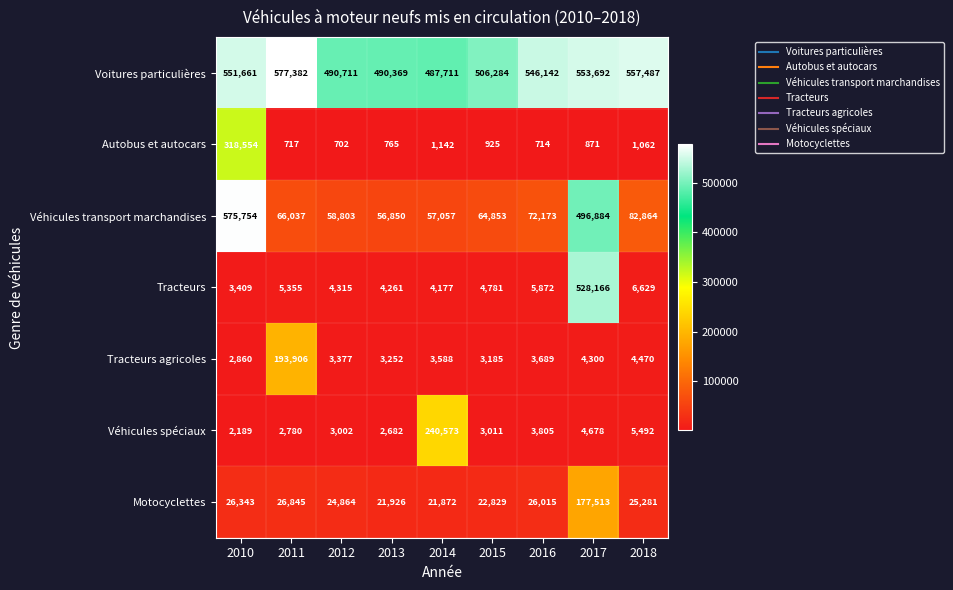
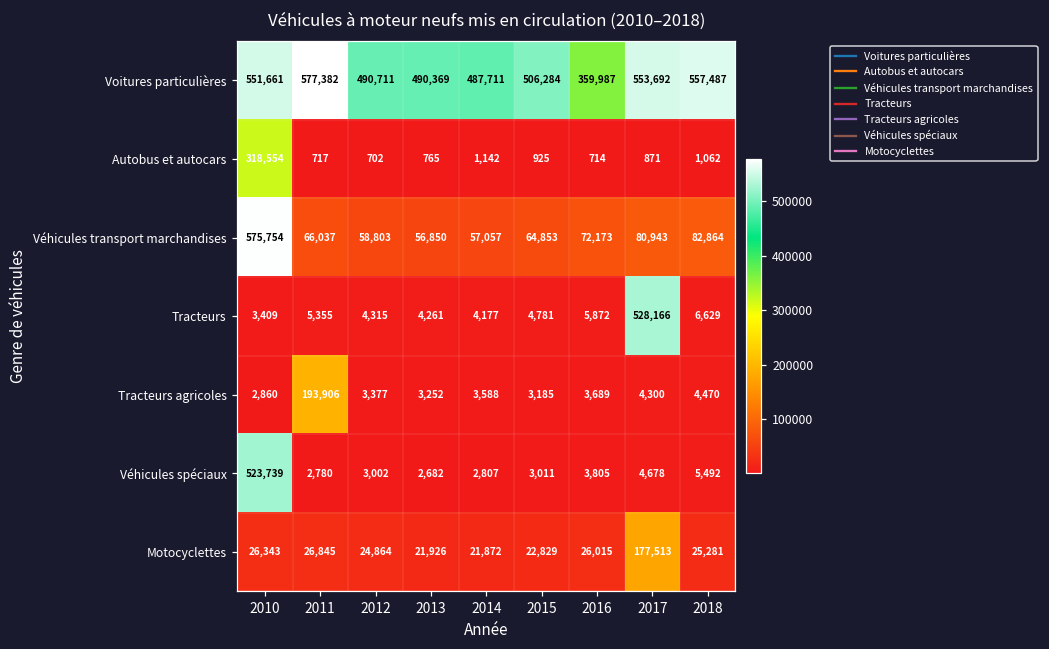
  {
    "Voitures particulières": {
      "2010": "551,661",
      "2011": "577,382",
      "2012": "490,711",
      "2013": "490,369",
      "2014": "487,711",
      "2015": "506,284",
-     "2016": "546,142",
+     "2016": "359,987",
      "2017": "553,692",
      "2018": "557,487"
    },
    "Autobus et autocars": {
      "2010": "318,554",
      "2011": "717",
      "2012": "702",
      "2013": "765",
      "2014": "1,142",
      "2015": "925",
      "2016": "714",
      "2017": "871",
      "2018": "1,062"
    },
    "Véhicules transport marchandises": {
      "2010": "575,754",
      "2011": "66,037",
      "2012": "58,803",
      "2013": "56,850",
      "2014": "57,057",
      "2015": "64,853",
      "2016": "72,173",
-     "2017": "496,884",
+     "2017": "80,943",
      "2018": "82,864"
    },
    "Tracteurs": {
      "2010": "3,409",
      "2011": "5,355",
      "2012": "4,315",
      "2013": "4,261",
      "2014": "4,177",
      "2015": "4,781",
      "2016": "5,872",
      "2017": "528,166",
      "2018": "6,629"
    },
    "Tracteurs agricoles": {
      "2010": "2,860",
      "2011": "193,906",
      "2012": "3,377",
      "2013": "3,252",
      "2014": "3,588",
      "2015": "3,185",
      "2016": "3,689",
      "2017": "4,300",
      "2018": "4,470"
    },
    "Véhicules spéciaux": {
-     "2010": "2,189",
+     "2010": "523,739",
      "2011": "2,780",
      "2012": "3,002",
      "2013": "2,682",
-     "2014": "240,573",
+     "2014": "2,807",
      "2015": "3,011",
      "2016": "3,805",
      "2017": "4,678",
      "2018": "5,492"
    },
    "Motocyclettes": {
      "2010": "26,343",
      "2011": "26,845",
      "2012": "24,864",
      "2013": "21,926",
      "2014": "21,872",
      "2015": "22,829",
      "2016": "26,015",
      "2017": "177,513",
      "2018": "25,281"
    }
  }
